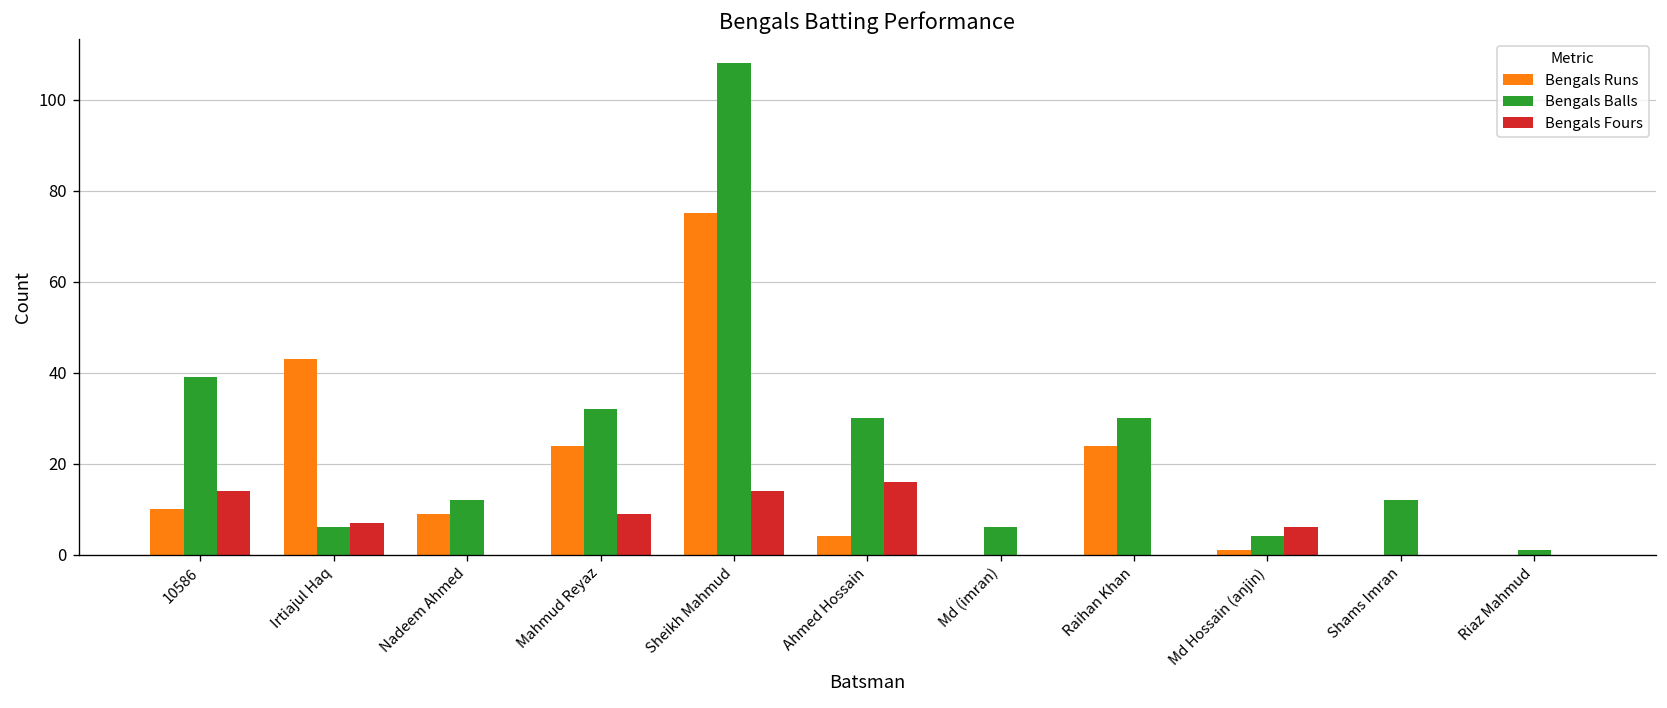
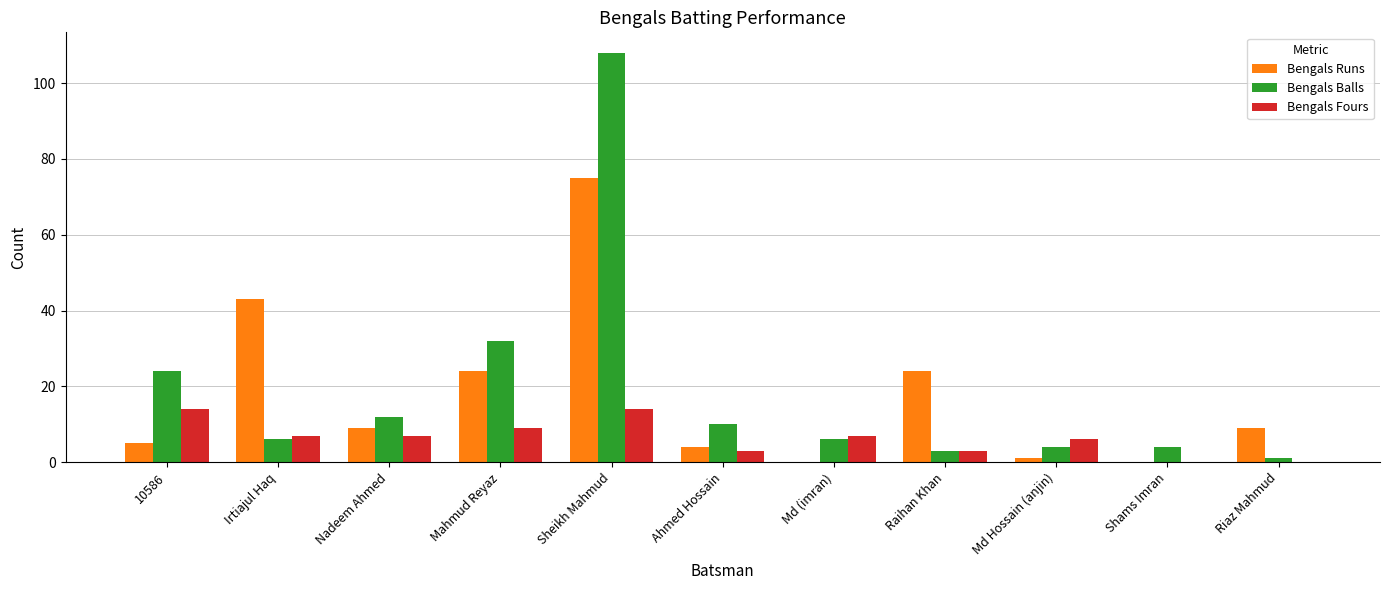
  {
    "Bengals Runs": {
-     "10586": 10,
+     "10586": 5,
      "Irtiajul Haq": 43,
      "Nadeem Ahmed": 9,
      "Mahmud Reyaz": 24,
      "Sheikh Mahmud": 75,
      "Ahmed Hossain": 4,
      "Md (imran)": 0,
      "Raihan Khan": 24,
      "Md Hossain (anjin)": 1,
      "Shams Imran": 0,
-     "Riaz Mahmud": 0
+     "Riaz Mahmud": 9
    },
    "Bengals Balls": {
-     "10586": 39,
+     "10586": 24,
      "Irtiajul Haq": 6,
      "Nadeem Ahmed": 12,
      "Mahmud Reyaz": 32,
      "Sheikh Mahmud": 108,
-     "Ahmed Hossain": 30,
+     "Ahmed Hossain": 10,
      "Md (imran)": 6,
-     "Raihan Khan": 30,
+     "Raihan Khan": 3,
      "Md Hossain (anjin)": 4,
-     "Shams Imran": 12,
+     "Shams Imran": 4,
      "Riaz Mahmud": 1
    },
    "Bengals Fours": {
      "10586": 14,
      "Irtiajul Haq": 7,
-     "Nadeem Ahmed": 0,
+     "Nadeem Ahmed": 7,
      "Mahmud Reyaz": 9,
      "Sheikh Mahmud": 14,
-     "Ahmed Hossain": 16,
-     "Md (imran)": 0,
-     "Raihan Khan": 0,
+     "Ahmed Hossain": 3,
+     "Md (imran)": 7,
+     "Raihan Khan": 3,
      "Md Hossain (anjin)": 6,
      "Shams Imran": 0,
      "Riaz Mahmud": 0
    }
  }
